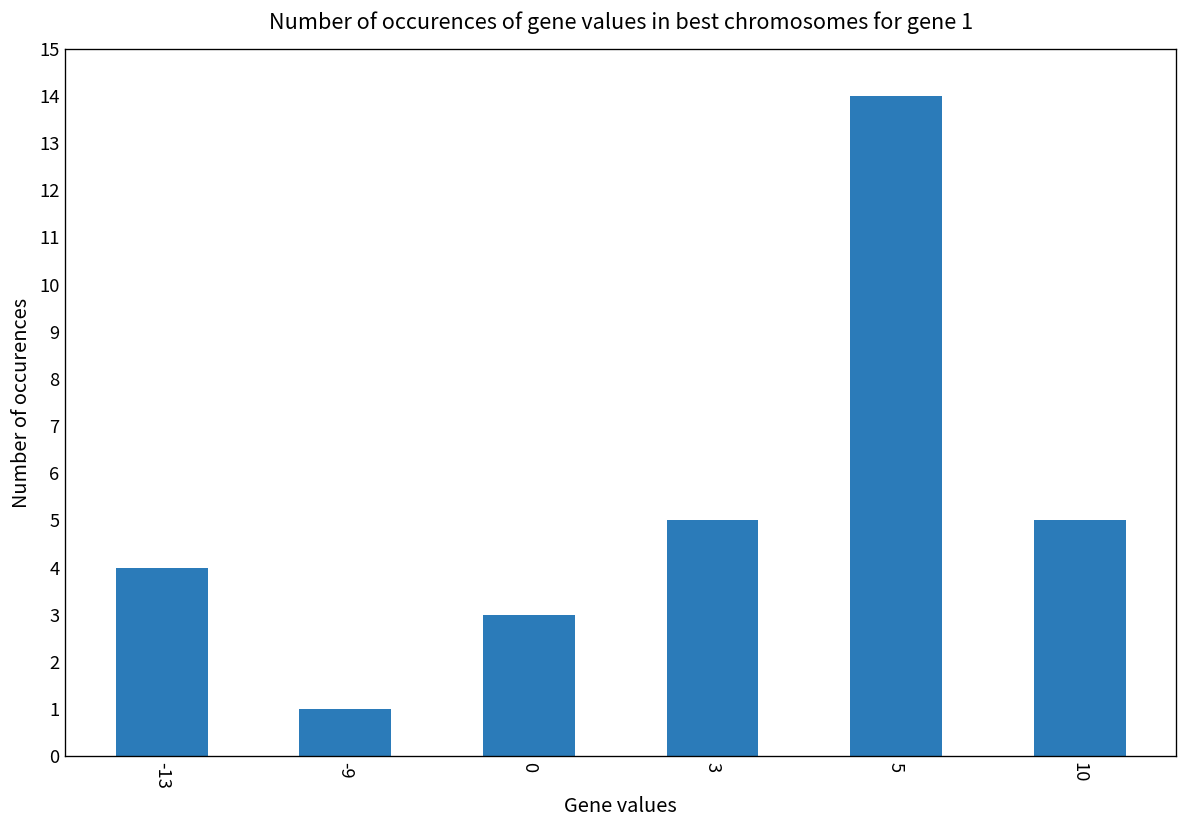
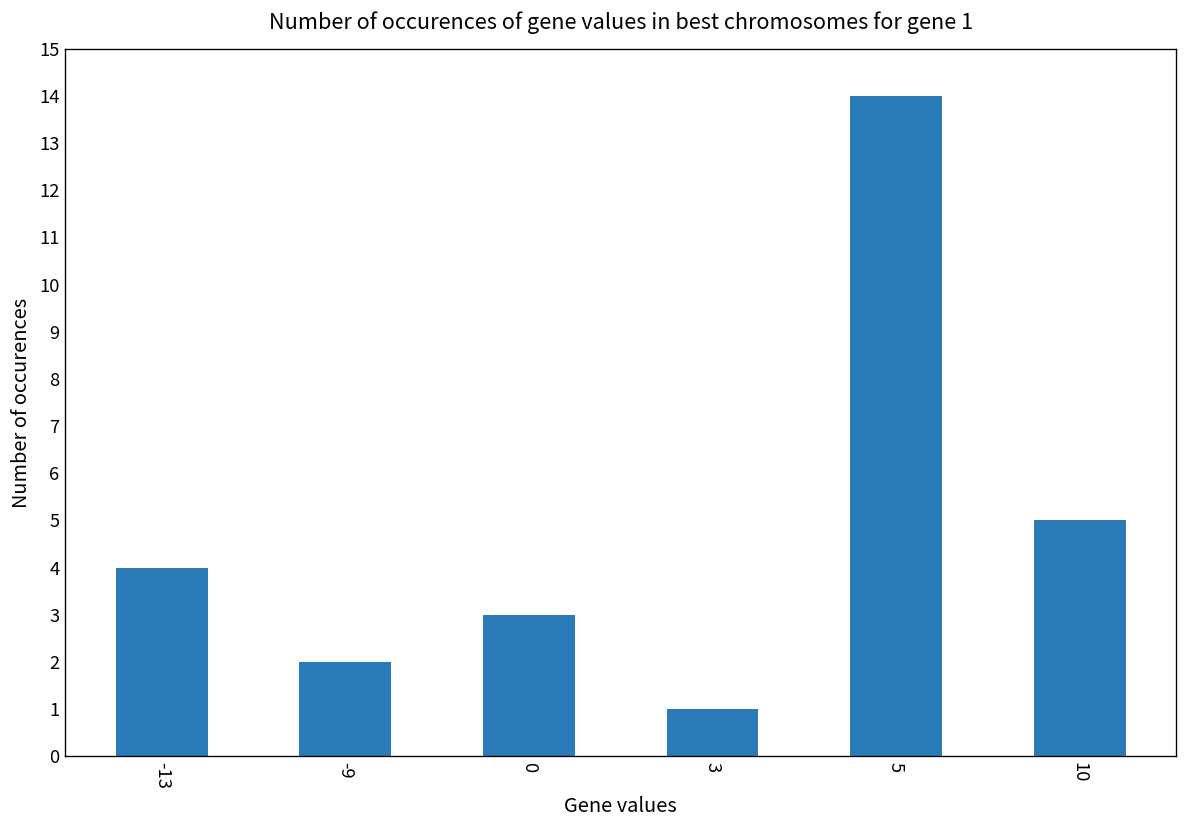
  {
    "-13": 4,
-   "-9": 1,
+   "-9": 2,
    "0": 3,
-   "3": 5,
+   "3": 1,
    "5": 14,
    "10": 5
  }
